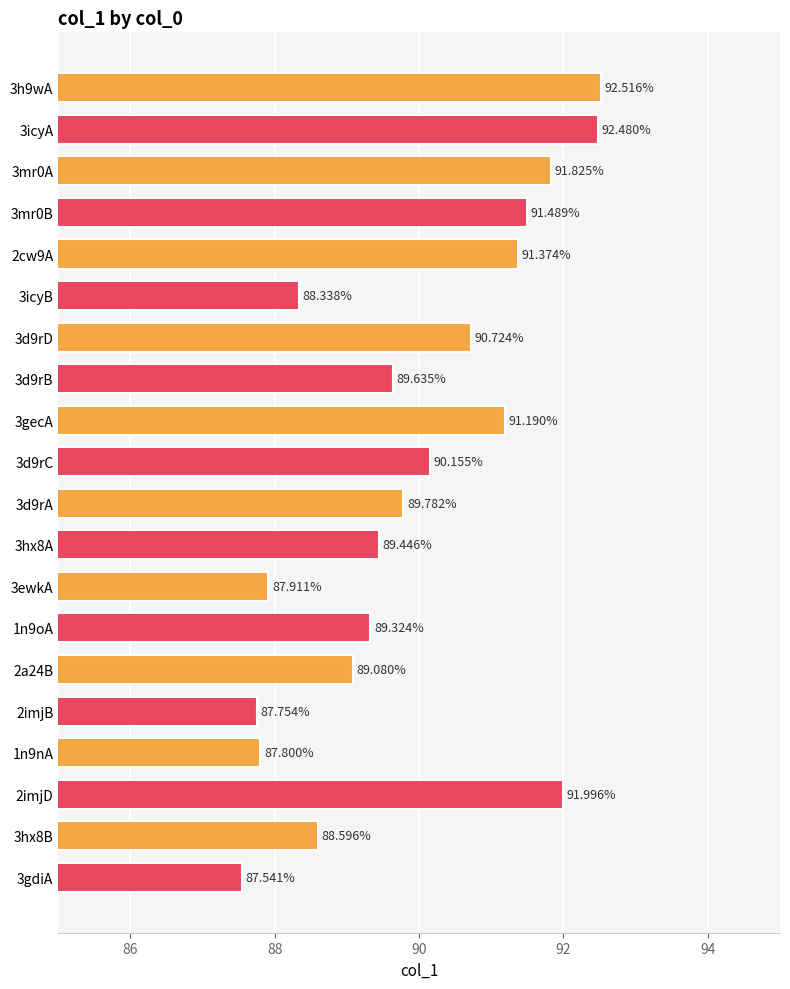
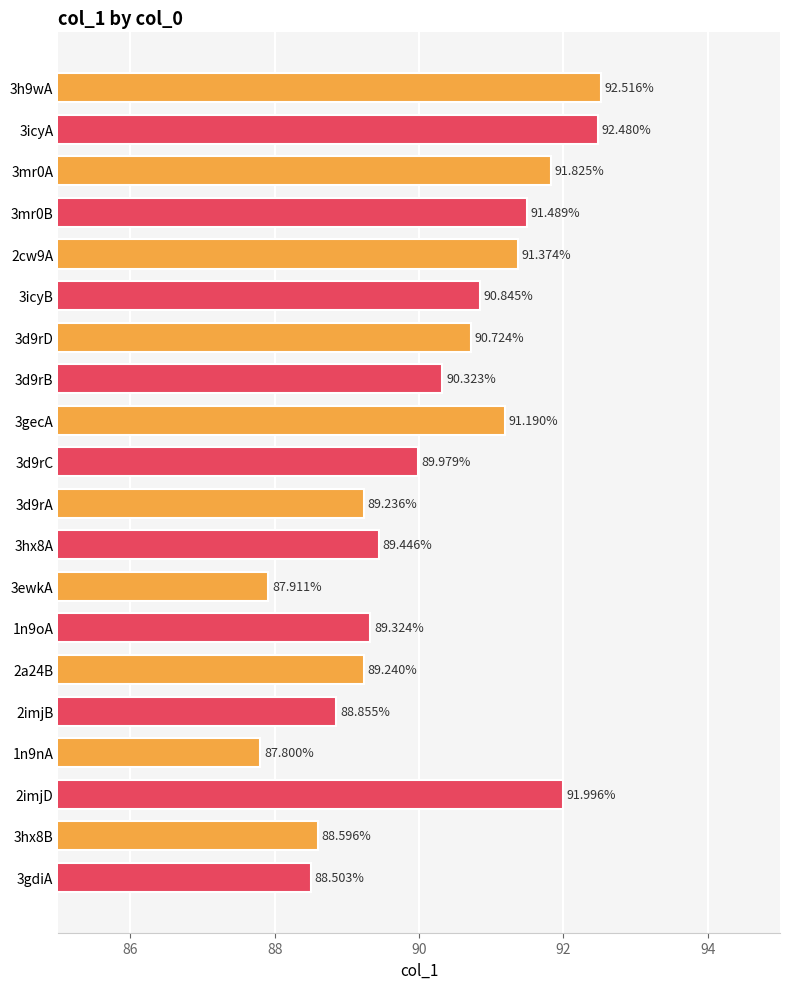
  {
    "3h9wA": "92.516%",
    "3icyA": "92.480%",
    "3mr0A": "91.825%",
    "3mr0B": "91.489%",
    "2cw9A": "91.374%",
-   "3icyB": "88.338%",
+   "3icyB": "90.845%",
    "3d9rD": "90.724%",
-   "3d9rB": "89.635%",
+   "3d9rB": "90.323%",
    "3gecA": "91.190%",
-   "3d9rC": "90.155%",
-   "3d9rA": "89.782%",
+   "3d9rC": "89.979%",
+   "3d9rA": "89.236%",
    "3hx8A": "89.446%",
    "3ewkA": "87.911%",
    "1n9oA": "89.324%",
-   "2a24B": "89.080%",
-   "2imjB": "87.754%",
+   "2a24B": "89.240%",
+   "2imjB": "88.855%",
    "1n9nA": "87.800%",
    "2imjD": "91.996%",
    "3hx8B": "88.596%",
-   "3gdiA": "87.541%"
+   "3gdiA": "88.503%"
  }
